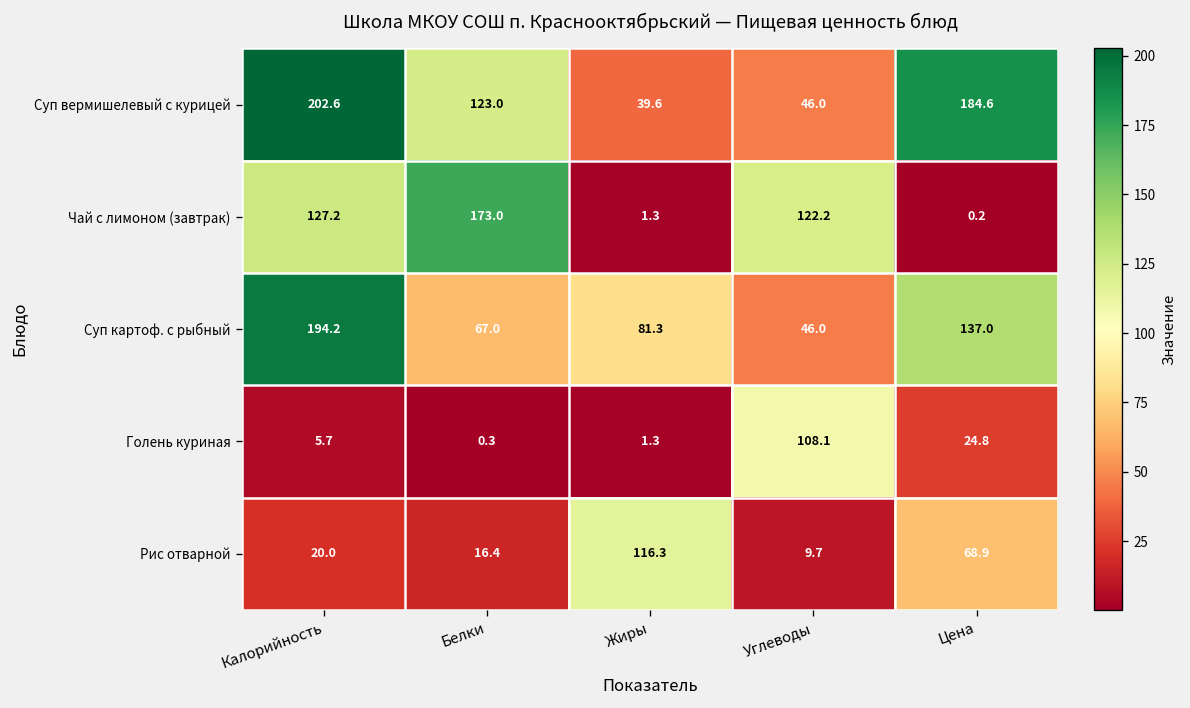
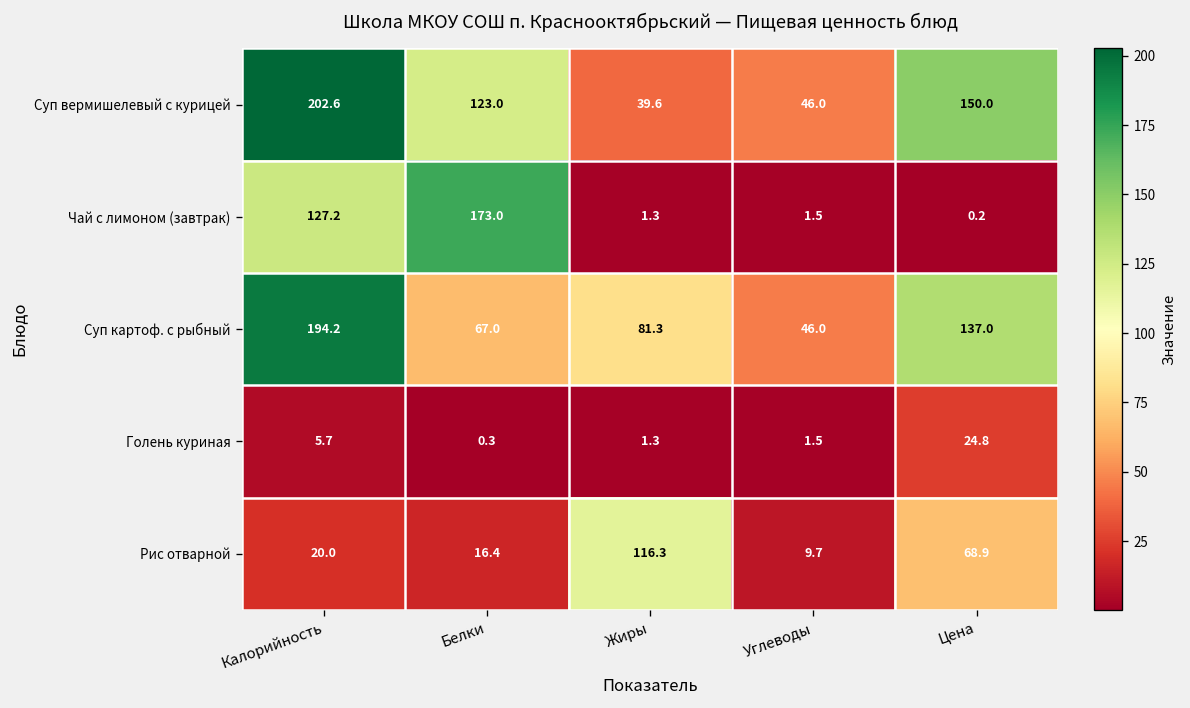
  {
    "Суп вермишелевый с курицей": {
      "Калорийность": 202.6,
      "Белки": 123.0,
      "Жиры": 39.6,
      "Углеводы": 46.0,
-     "Цена": 184.6
+     "Цена": 150.0
    },
    "Чай с лимоном (завтрак)": {
      "Калорийность": 127.2,
      "Белки": 173.0,
      "Жиры": 1.3,
-     "Углеводы": 122.2,
+     "Углеводы": 1.5,
      "Цена": 0.2
    },
    "Суп картоф. с рыбный": {
      "Калорийность": 194.2,
      "Белки": 67.0,
      "Жиры": 81.3,
      "Углеводы": 46.0,
      "Цена": 137.0
    },
    "Голень куриная": {
      "Калорийность": 5.7,
      "Белки": 0.3,
      "Жиры": 1.3,
-     "Углеводы": 108.1,
+     "Углеводы": 1.5,
      "Цена": 24.8
    },
    "Рис отварной": {
      "Калорийность": 20.0,
      "Белки": 16.4,
      "Жиры": 116.3,
      "Углеводы": 9.7,
      "Цена": 68.9
    }
  }
